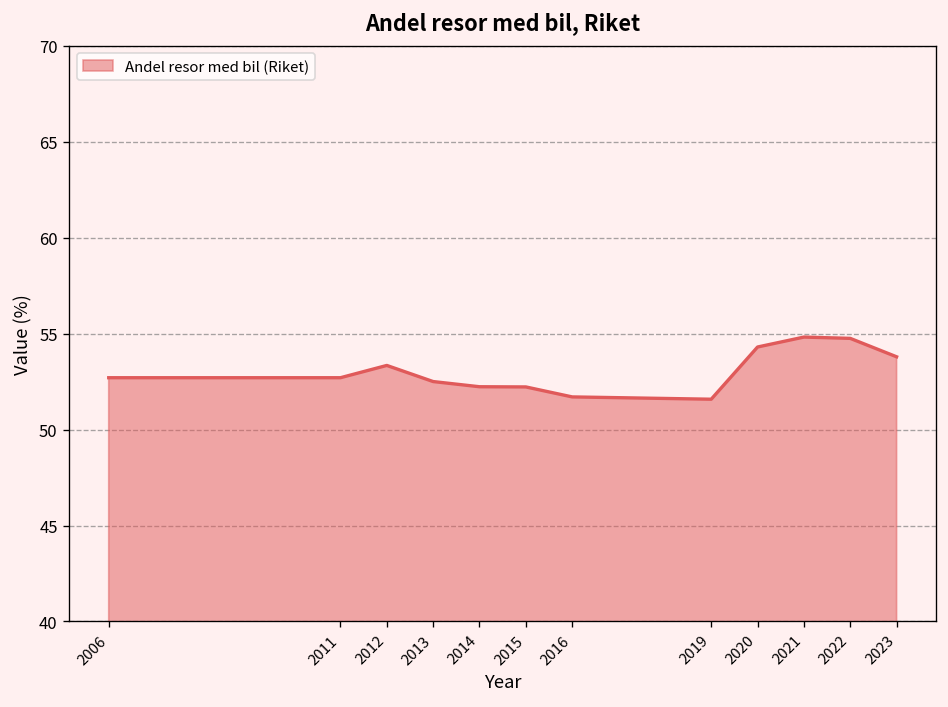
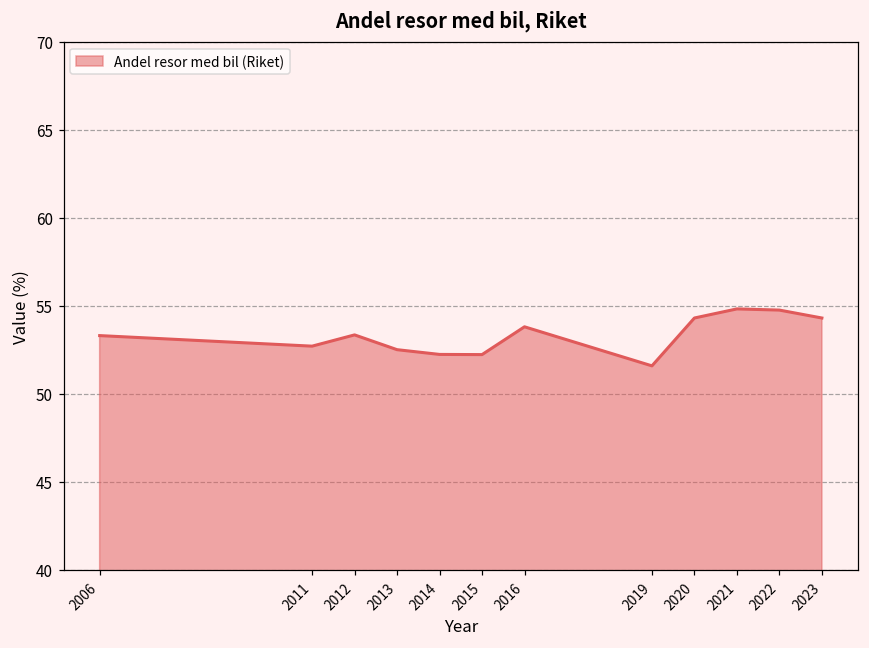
  {
-   "2006": 52.7,
+   "2006": 53.3,
    "2011": 52.7,
    "2012": 53.3,
    "2013": 52.5,
    "2014": 52.2,
    "2015": 52.2,
-   "2016": 51.7,
+   "2016": 53.8,
    "2019": 51.6,
    "2020": 54.3,
    "2021": 54.8,
    "2022": 54.8,
-   "2023": 53.8
+   "2023": 54.3
  }
